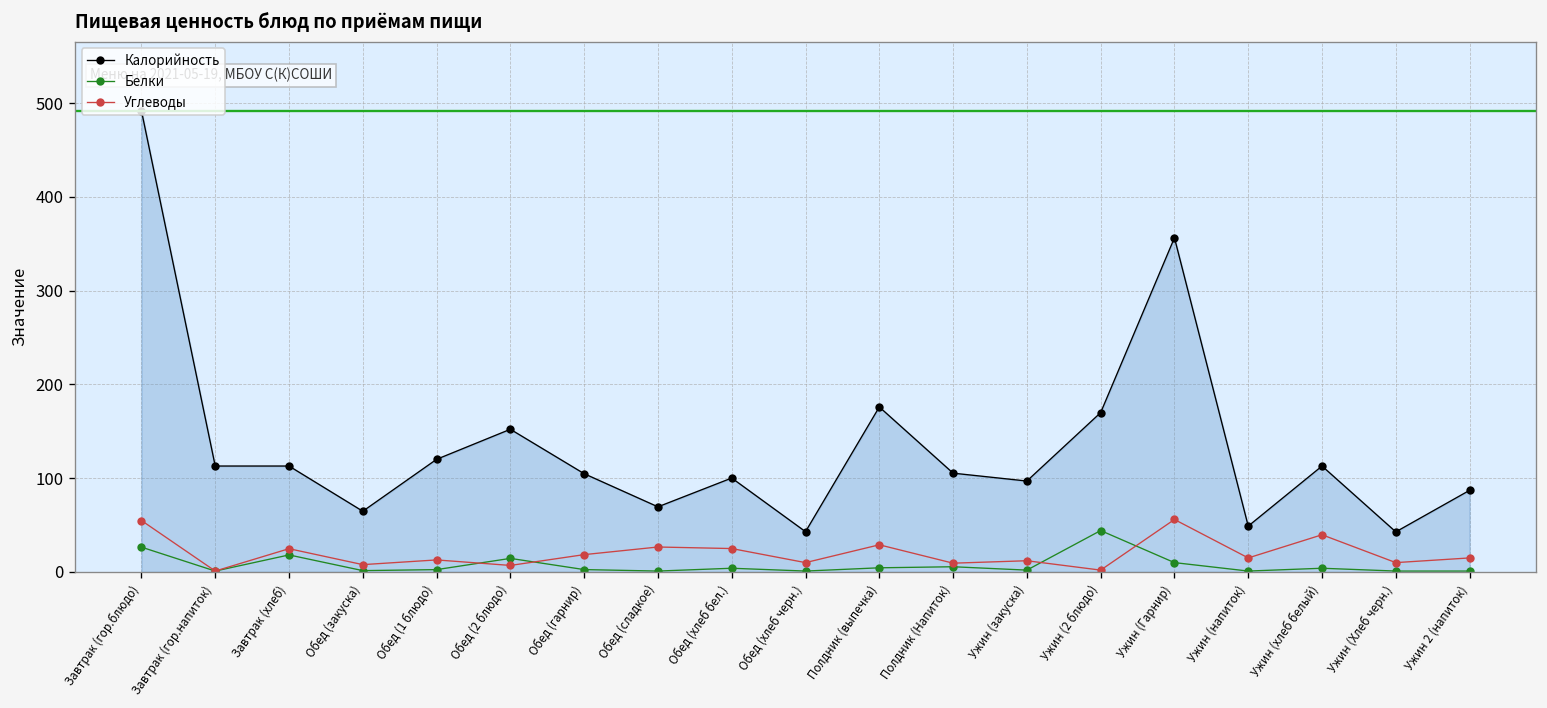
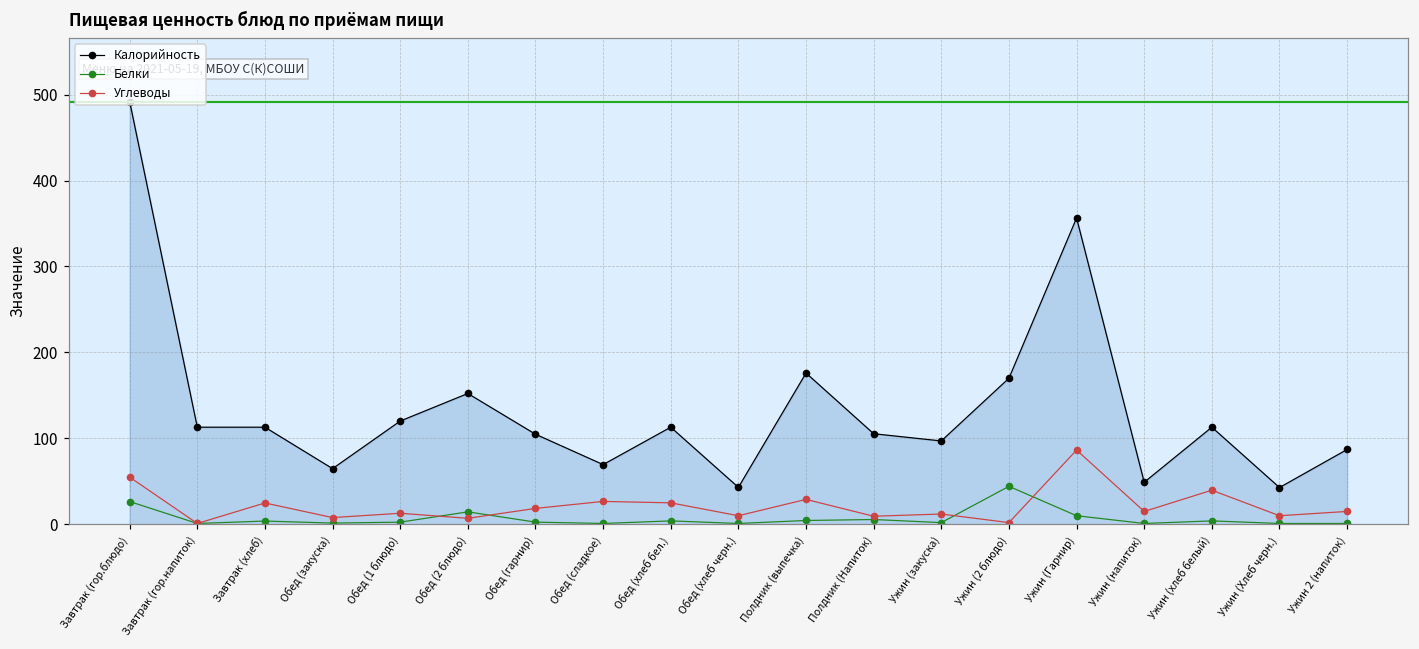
  {
    "Калорийность": {
      "Завтрак (гор.напиток)": 110,
      "Завтрак (хлеб)": 110,
      "Обед (закуска)": 60,
      "Обед (1 блюдо)": 120,
      "Обед (2 блюдо)": 150,
      "Обед (гарнир)": 100,
      "Обед (сладкое)": 70,
-     "Обед (хлеб бел.)": 100,
+     "Обед (хлеб бел.)": 110,
      "Обед (хлеб черн.)": 40,
      "Полдник (выпечка)": 180,
      "Полдник (Напиток)": 110,
      "Ужин (закуска)": 100,
      "Ужин (2 блюдо)": 170,
      "Ужин (Гарнир)": 360,
      "Ужин (напиток)": 50,
      "Ужин (хлеб белый)": 110,
      "Ужин (Хлеб черн.)": 40,
      "Ужин 2 (напиток)": 90
    },
    "Белки": {
      "Завтрак (гор.блюдо)": 30,
-     "Завтрак (хлеб)": 20,
+     "Завтрак (хлеб)": 0,
      "Обед (закуска)": 0,
      "Обед (1 блюдо)": 0,
      "Обед (2 блюдо)": 10,
      "Обед (гарнир)": 0,
      "Обед (сладкое)": 0,
      "Обед (хлеб бел.)": 0,
      "Обед (хлеб черн.)": 0,
      "Полдник (выпечка)": 0,
      "Полдник (Напиток)": 10,
      "Ужин (закуска)": 0,
      "Ужин (2 блюдо)": 40,
      "Ужин (Гарнир)": 10,
      "Ужин (напиток)": 0,
      "Ужин (хлеб белый)": 0,
      "Ужин (Хлеб черн.)": 0,
      "Ужин 2 (напиток)": 0
    },
    "Углеводы": {
      "Завтрак (гор.блюдо)": 50,
      "Завтрак (хлеб)": 20,
      "Обед (закуска)": 10,
      "Обед (1 блюдо)": 10,
      "Обед (2 блюдо)": 10,
      "Обед (гарнир)": 20,
      "Обед (сладкое)": 30,
      "Обед (хлеб бел.)": 30,
      "Обед (хлеб черн.)": 10,
      "Полдник (выпечка)": 30,
      "Полдник (Напиток)": 10,
      "Ужин (закуска)": 10,
      "Ужин (2 блюдо)": 0,
-     "Ужин (Гарнир)": 60,
+     "Ужин (Гарнир)": 90,
      "Ужин (напиток)": 20,
      "Ужин (хлеб белый)": 40,
      "Ужин (Хлеб черн.)": 10,
      "Ужин 2 (напиток)": 20
    }
  }
